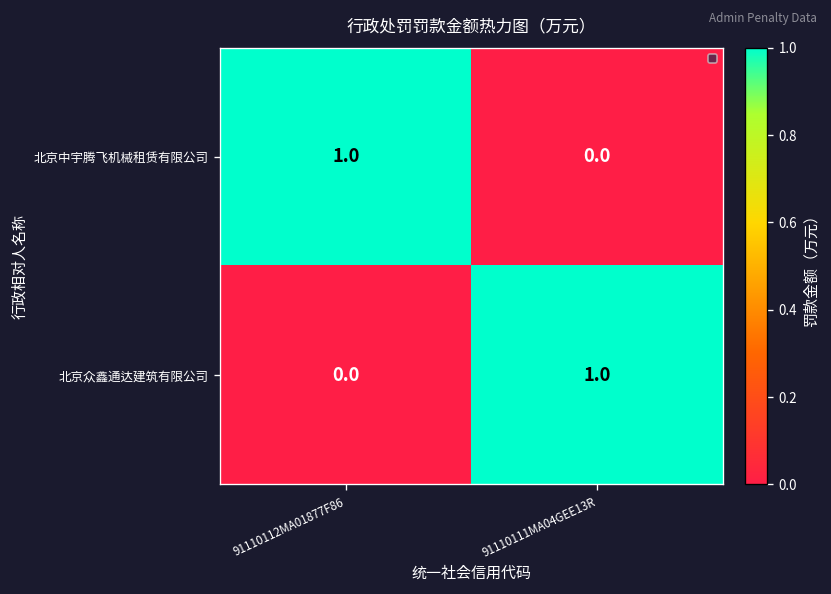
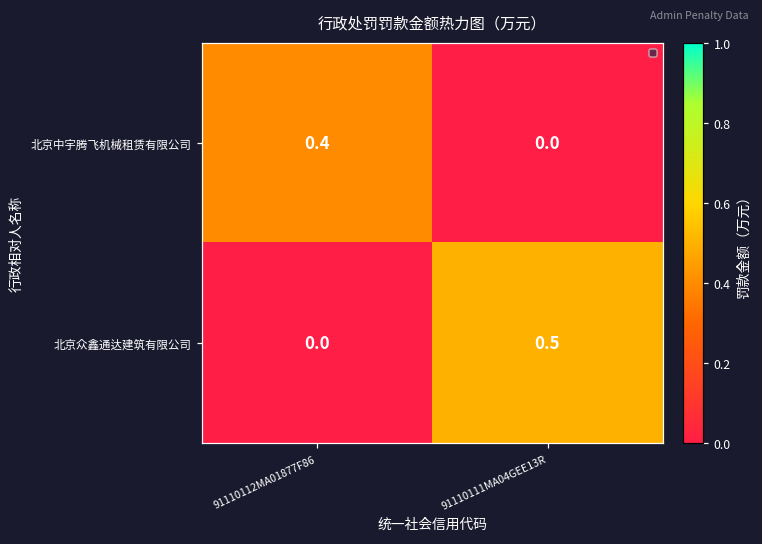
  {
    "北京中宇腾飞机械租赁有限公司": {
-     "91110112MA01877F86": 1.0,
+     "91110112MA01877F86": 0.4,
      "91110111MA04GEE13R": 0.0
    },
    "北京众鑫通达建筑有限公司": {
      "91110112MA01877F86": 0.0,
-     "91110111MA04GEE13R": 1.0
+     "91110111MA04GEE13R": 0.5
    }
  }
